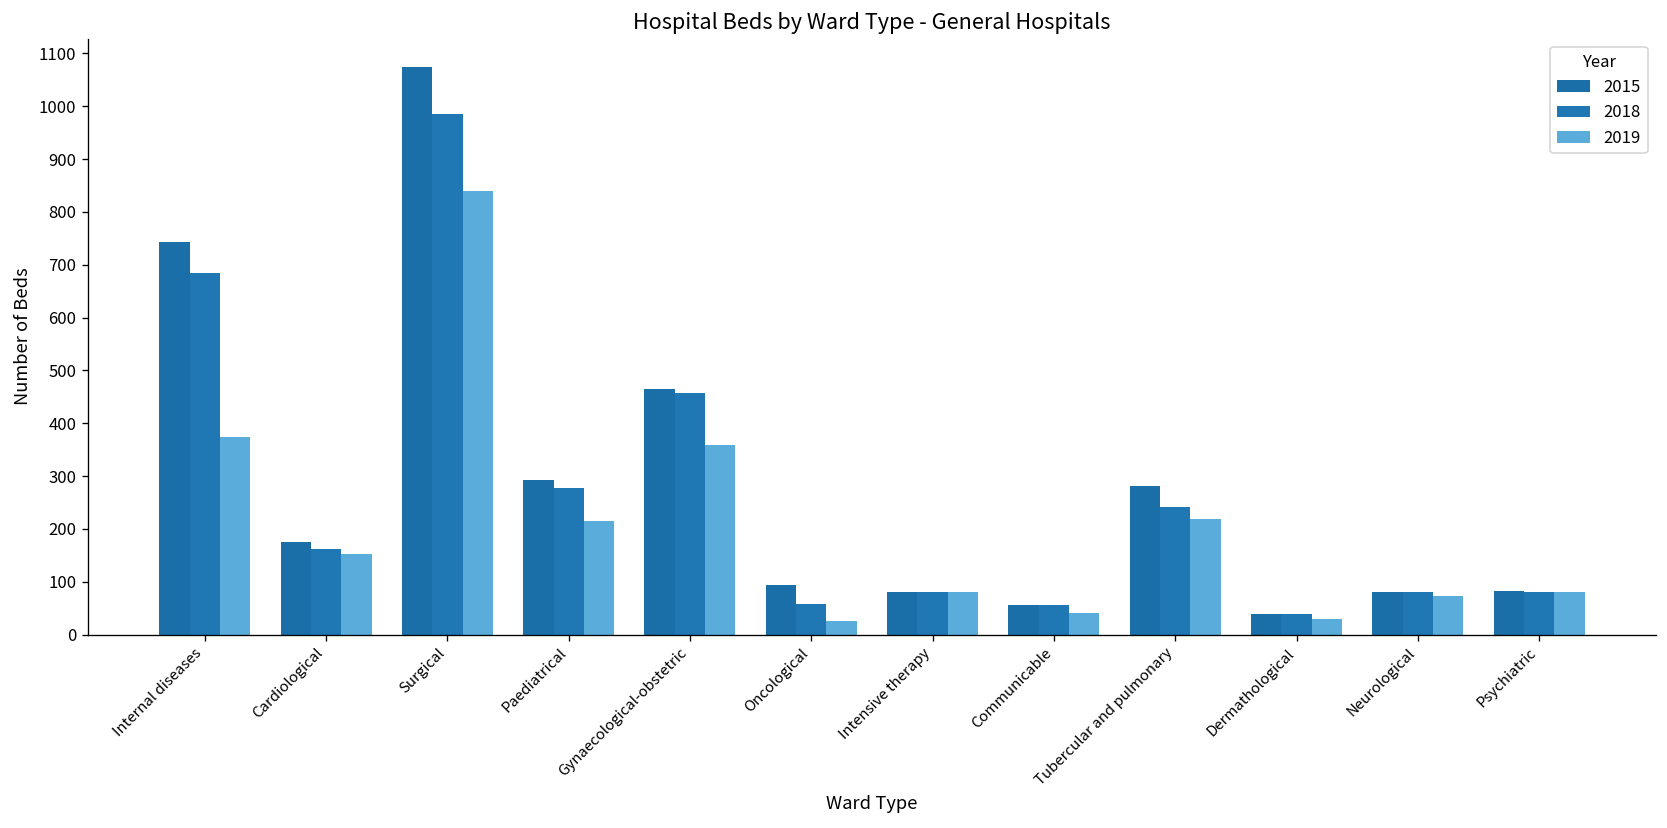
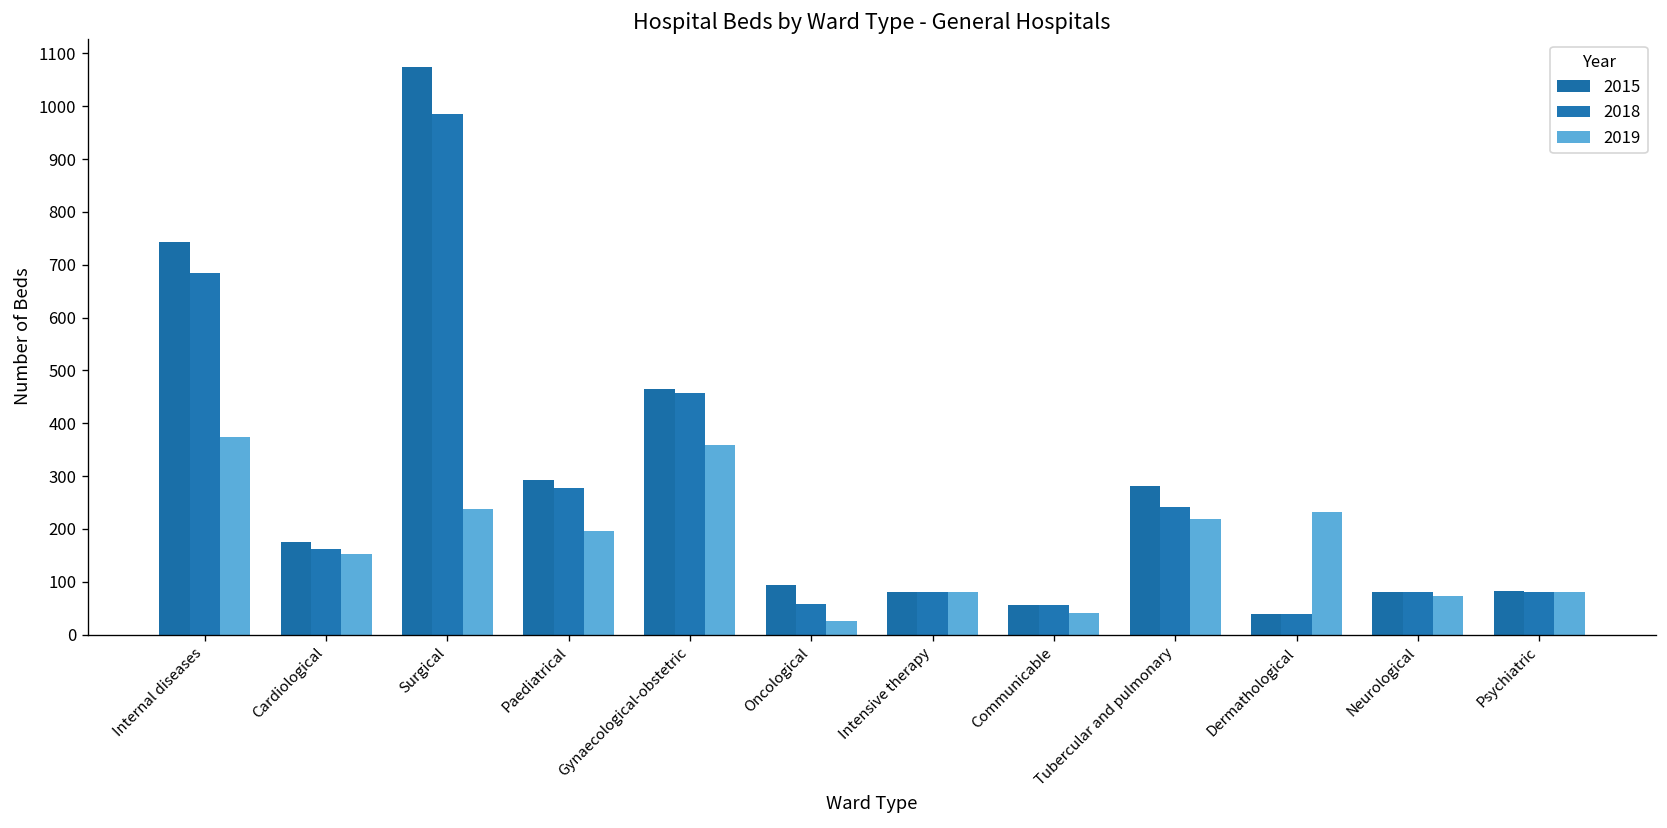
  {
    "2019": {
      "Internal diseases": 370,
      "Cardiological": 150,
-     "Surgical": 840,
-     "Paediatrical": 220,
+     "Surgical": 240,
+     "Paediatrical": 200,
      "Gynaecological-obstetric": 360,
      "Oncological": 30,
      "Intensive therapy": 80,
      "Communicable": 40,
      "Tubercular and pulmonary": 220,
-     "Dermathological": 30,
+     "Dermathological": 230,
      "Neurological": 70,
      "Psychiatric": 80
    }
  }
